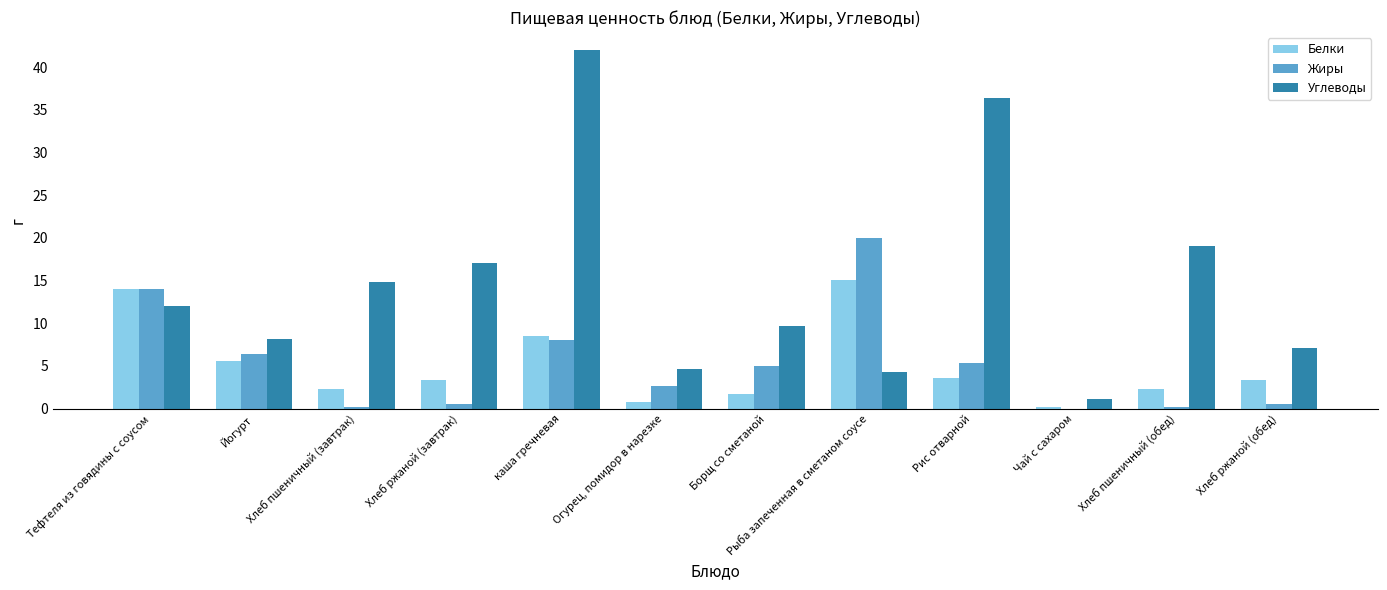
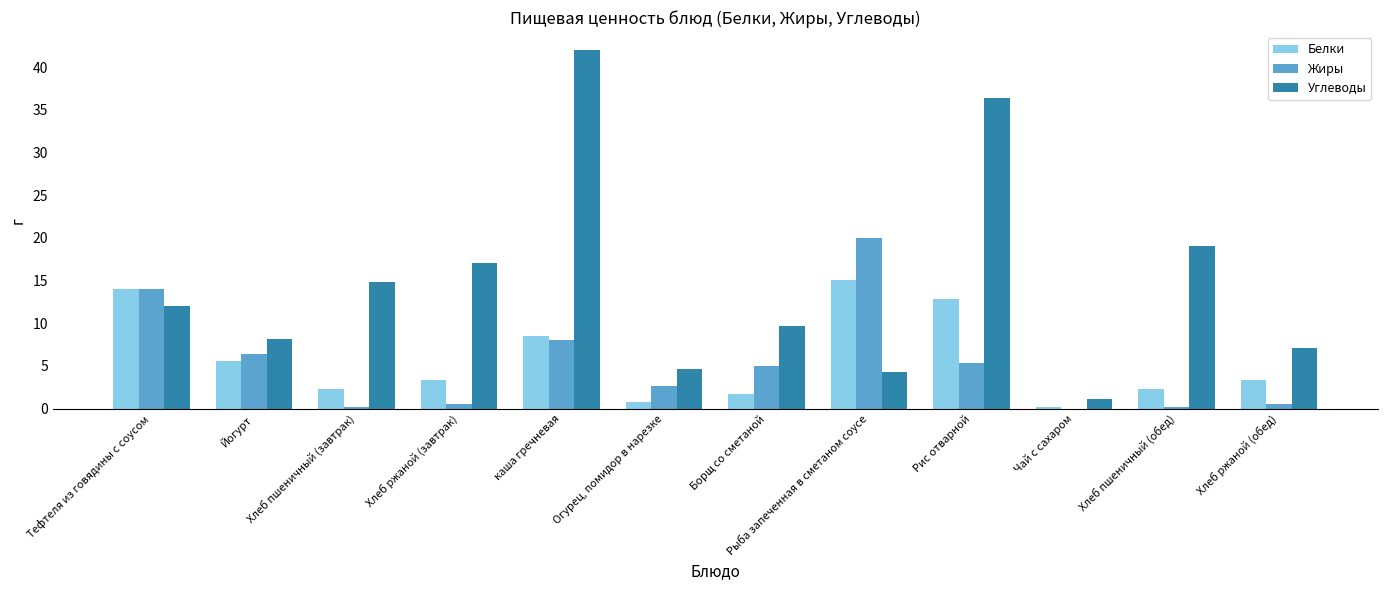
  {
    "Белки": {
      "Тефтеля из говядины с соусом": 14,
      "Йогурт": 6,
      "Хлеб пшеничный (завтрак)": 2,
      "Хлеб ржаной (завтрак)": 3,
      "каша гречневая": 9,
      "Огурец, помидор в нарезке": 1,
      "Борщ со сметаной": 2,
      "Рыба запеченная в сметаном соусе": 15,
-     "Рис отварной": 4,
+     "Рис отварной": 13,
      "Хлеб пшеничный (обед)": 2,
      "Хлеб ржаной (обед)": 3
    },
    "Жиры": {
      "Тефтеля из говядины с соусом": 14,
      "Йогурт": 6,
      "Хлеб ржаной (завтрак)": 1,
      "каша гречневая": 8,
      "Огурец, помидор в нарезке": 3,
      "Борщ со сметаной": 5,
      "Рыба запеченная в сметаном соусе": 20,
      "Рис отварной": 5,
      "Чай с сахаром": 0,
      "Хлеб ржаной (обед)": 1
    },
    "Углеводы": {
      "Тефтеля из говядины с соусом": 12,
      "Йогурт": 8,
      "Хлеб пшеничный (завтрак)": 15,
      "Хлеб ржаной (завтрак)": 17,
      "каша гречневая": 42,
      "Огурец, помидор в нарезке": 5,
      "Борщ со сметаной": 10,
      "Рыба запеченная в сметаном соусе": 4,
      "Рис отварной": 36,
      "Чай с сахаром": 1,
      "Хлеб пшеничный (обед)": 19,
      "Хлеб ржаной (обед)": 7
    }
  }
